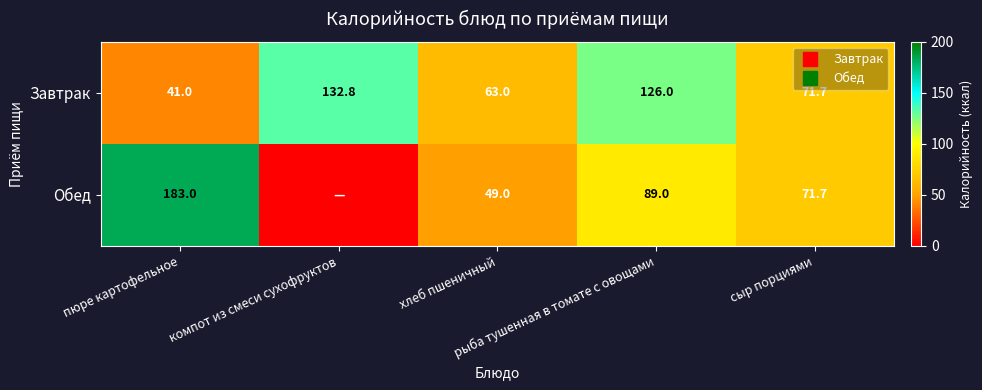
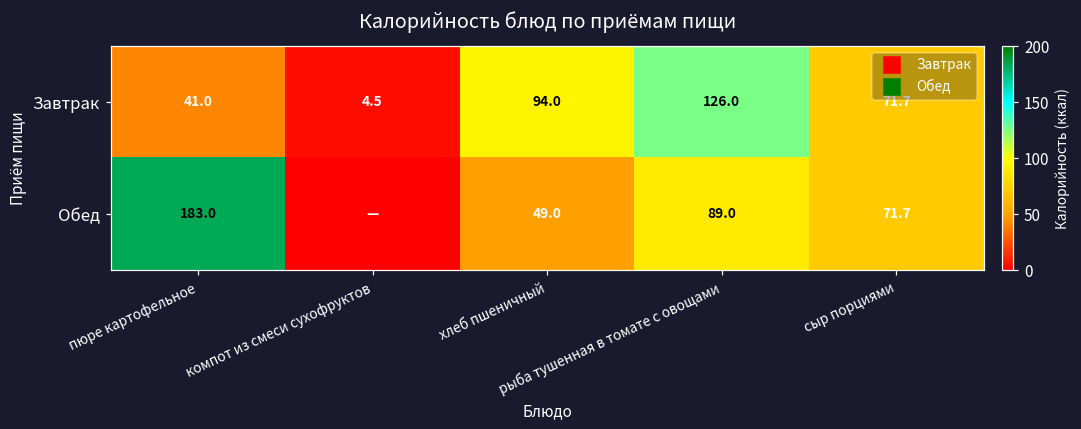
  {
    "Завтрак": {
      "пюре картофельное": 41.0,
-     "компот из смеси сухофруктов": 132.8,
-     "хлеб пшеничный": 63.0,
+     "компот из смеси сухофруктов": 4.5,
+     "хлеб пшеничный": 94.0,
      "рыба тушенная в томате с овощами": 126.0
    },
    "Обед": {
      "пюре картофельное": 183.0,
      "хлеб пшеничный": 49.0,
      "рыба тушенная в томате с овощами": 89.0,
      "сыр порциями": 71.7
    }
  }
